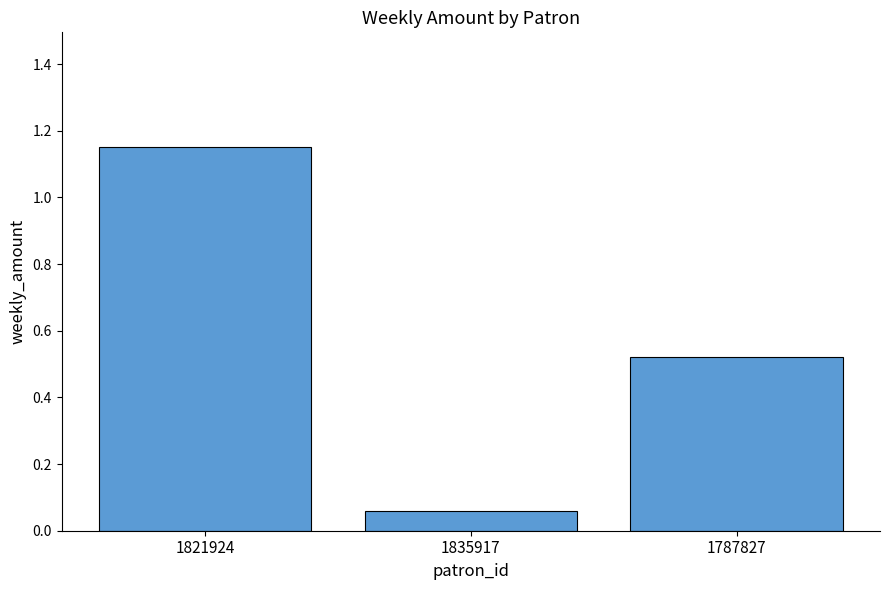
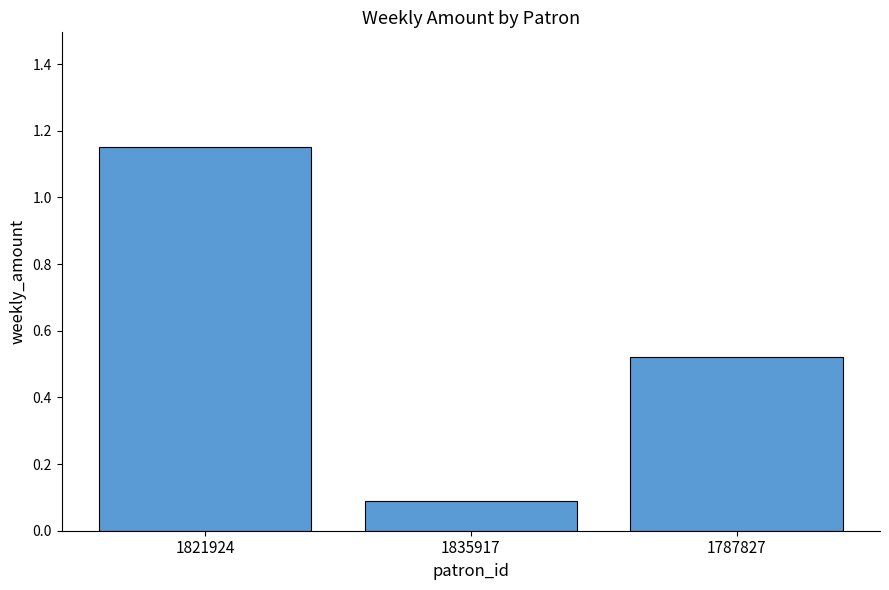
  {
    "1821924": 1.15,
-   "1835917": 0.06,
+   "1835917": 0.09,
    "1787827": 0.52
  }
